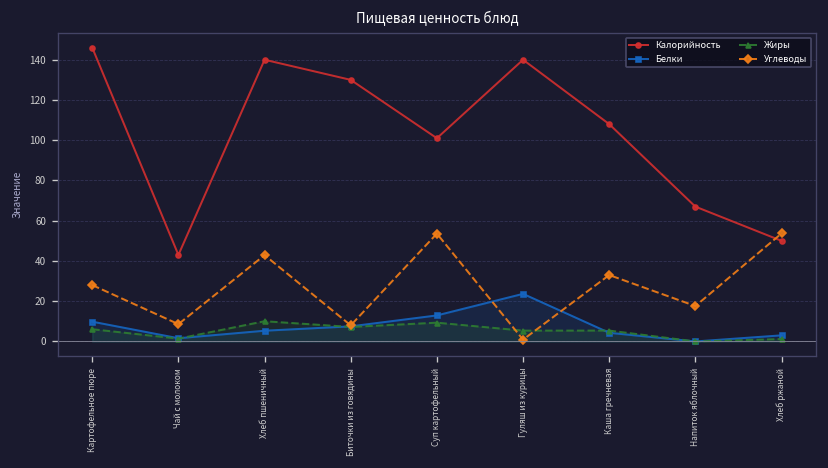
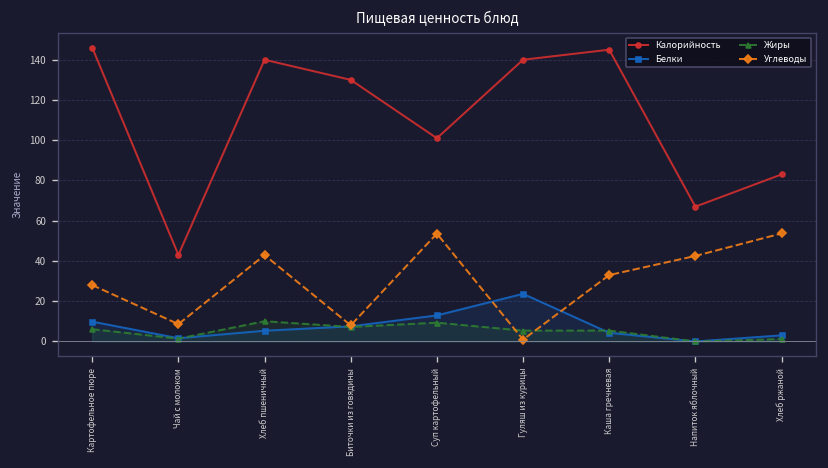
  {
    "Калорийность": {
      "Картофельное пюре": 146,
      "Чай с молоком": 43,
      "Хлеб пшеничный": 140,
      "Биточки из говядины": 130,
      "Суп картофельный": 101,
      "Гуляш из курицы": 140,
-     "Каша гречневая": 108,
+     "Каша гречневая": 145,
      "Напиток яблочный": 67,
-     "Хлеб ржаной": 50
+     "Хлеб ржаной": 83
    },
    "Белки": {
      "Картофельное пюре": 10,
      "Хлеб пшеничный": 5,
      "Суп картофельный": 13,
      "Гуляш из курицы": 24,
      "Хлеб ржаной": 3
    },
    "Жиры": {
      "Картофельное пюре": 6,
      "Хлеб пшеничный": 10,
      "Суп картофельный": 9,
      "Гуляш из курицы": 5,
      "Хлеб ржаной": 1
    },
    "Углеводы": {
      "Картофельное пюре": 28,
      "Чай с молоком": 9,
      "Хлеб пшеничный": 43,
      "Суп картофельный": 54,
      "Гуляш из курицы": 1,
      "Каша гречневая": 33,
-     "Напиток яблочный": 18,
+     "Напиток яблочный": 43,
      "Хлеб ржаной": 54
    }
  }
